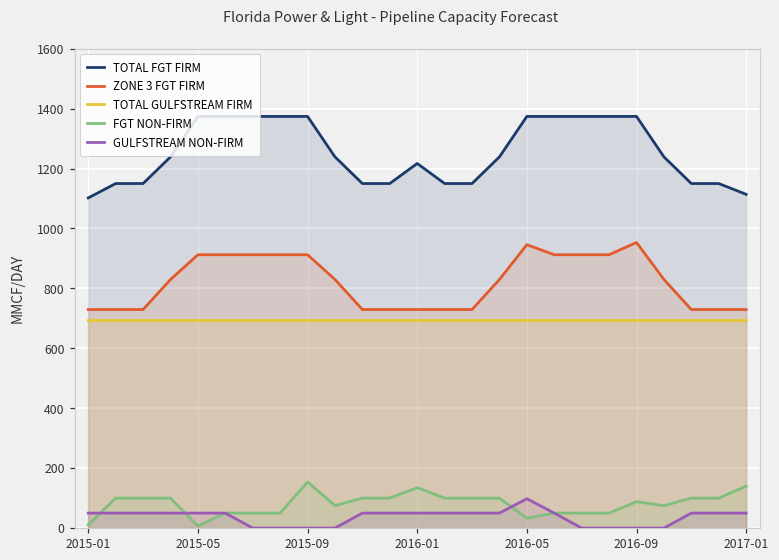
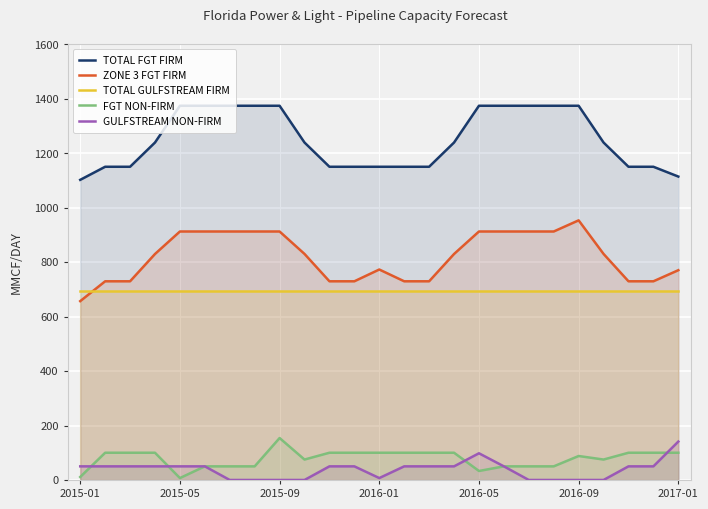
  {
    "TOTAL FGT FIRM": {
      "2015-01": 1100,
      "2015-09": 1370,
-     "2016-01": 1220,
+     "2016-01": 1150,
      "2016-05": 1370,
      "2016-09": 1370,
      "2017-01": 1110
    },
    "ZONE 3 FGT FIRM": {
-     "2015-01": 730,
+     "2015-01": 660,
      "2015-05": 910,
      "2015-09": 910,
-     "2016-01": 730,
-     "2016-05": 950,
+     "2016-01": 770,
+     "2016-05": 910,
      "2016-09": 950,
-     "2017-01": 730
+     "2017-01": 770
    },
    "TOTAL GULFSTREAM FIRM": {
      "2015-01": 700,
      "2015-05": 700,
      "2015-09": 700,
      "2016-01": 700,
      "2016-05": 700,
      "2016-09": 700,
      "2017-01": 700
    },
    "FGT NON-FIRM": {
      "2015-01": 10,
      "2015-05": 10,
      "2015-09": 150,
-     "2016-01": 140,
+     "2016-01": 100,
      "2016-05": 30,
      "2016-09": 90,
-     "2017-01": 140
+     "2017-01": 100
    },
    "GULFSTREAM NON-FIRM": {
      "2015-01": 50,
      "2015-05": 50,
      "2015-09": 0,
-     "2016-01": 50,
+     "2016-01": 10,
      "2016-05": 100,
      "2016-09": 0,
-     "2017-01": 50
+     "2017-01": 140
    }
  }
